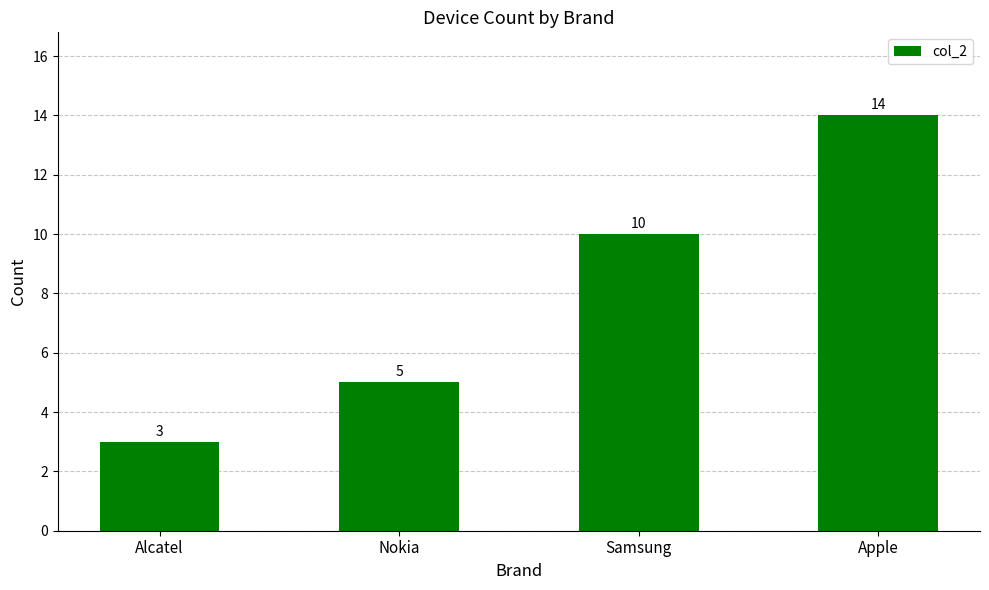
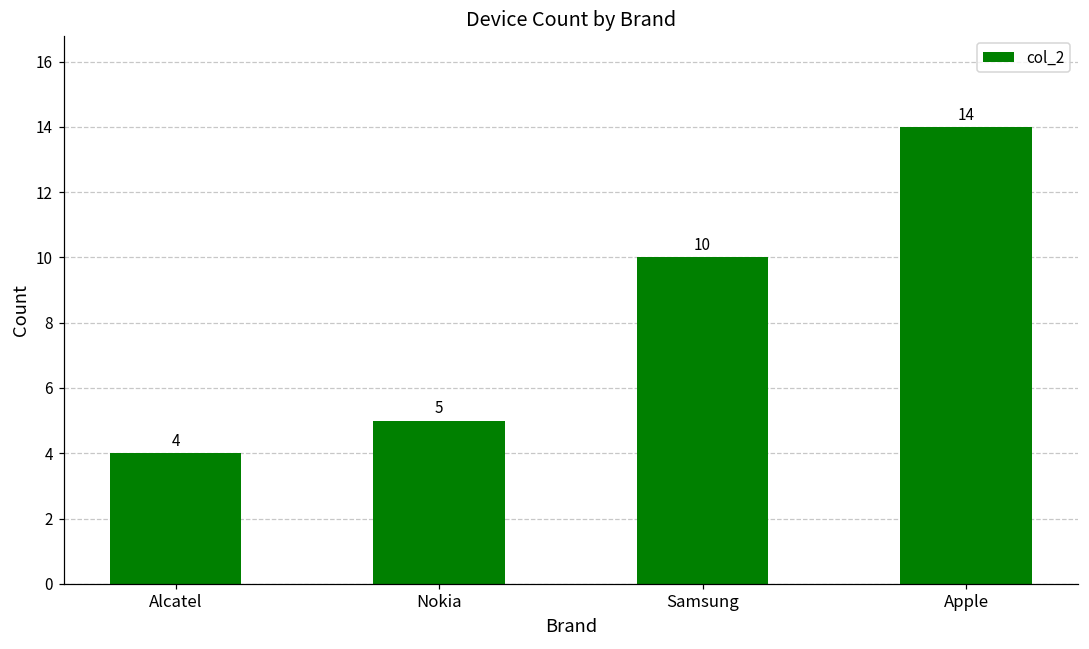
  {
-   "Alcatel": 3,
+   "Alcatel": 4,
    "Nokia": 5,
    "Samsung": 10,
    "Apple": 14
  }
